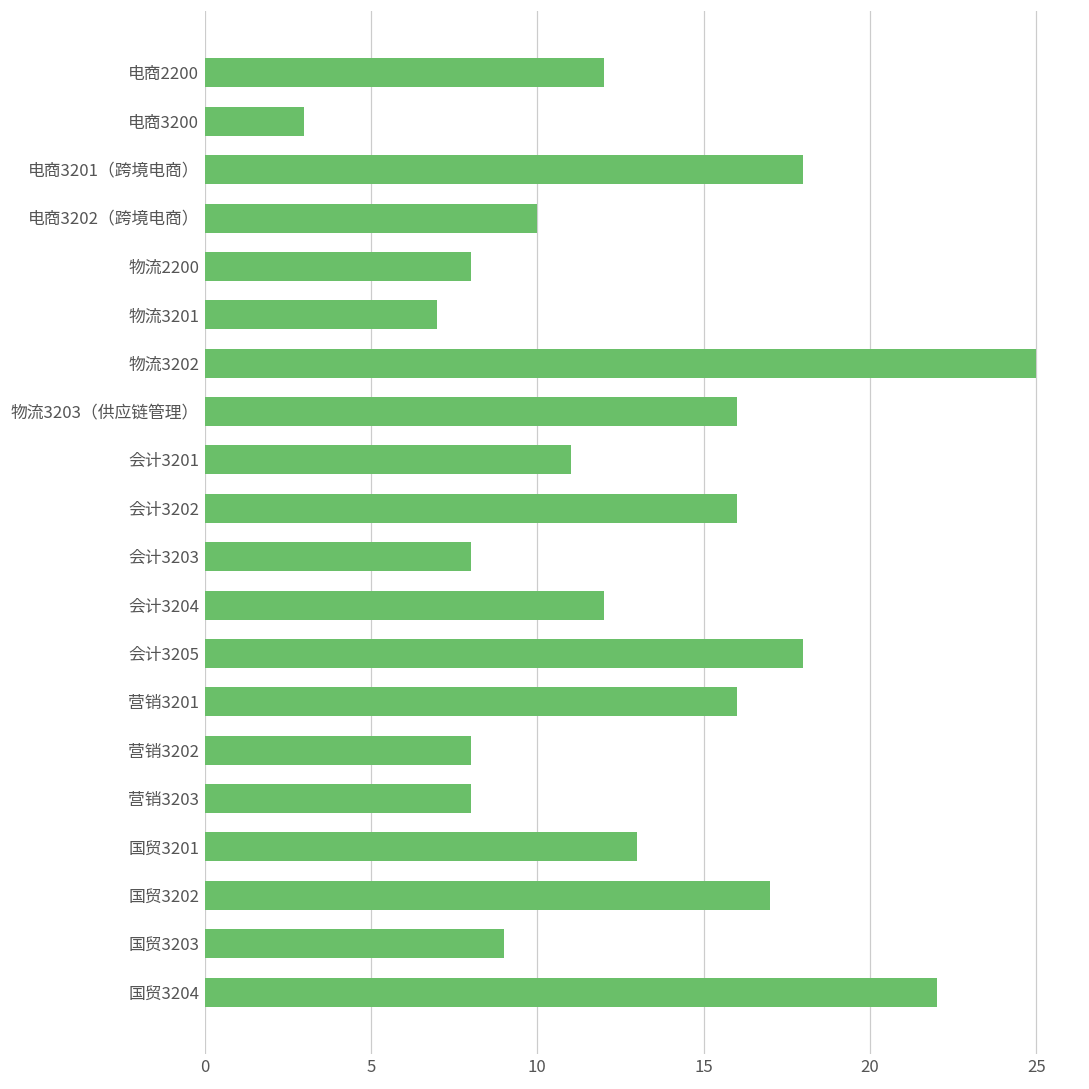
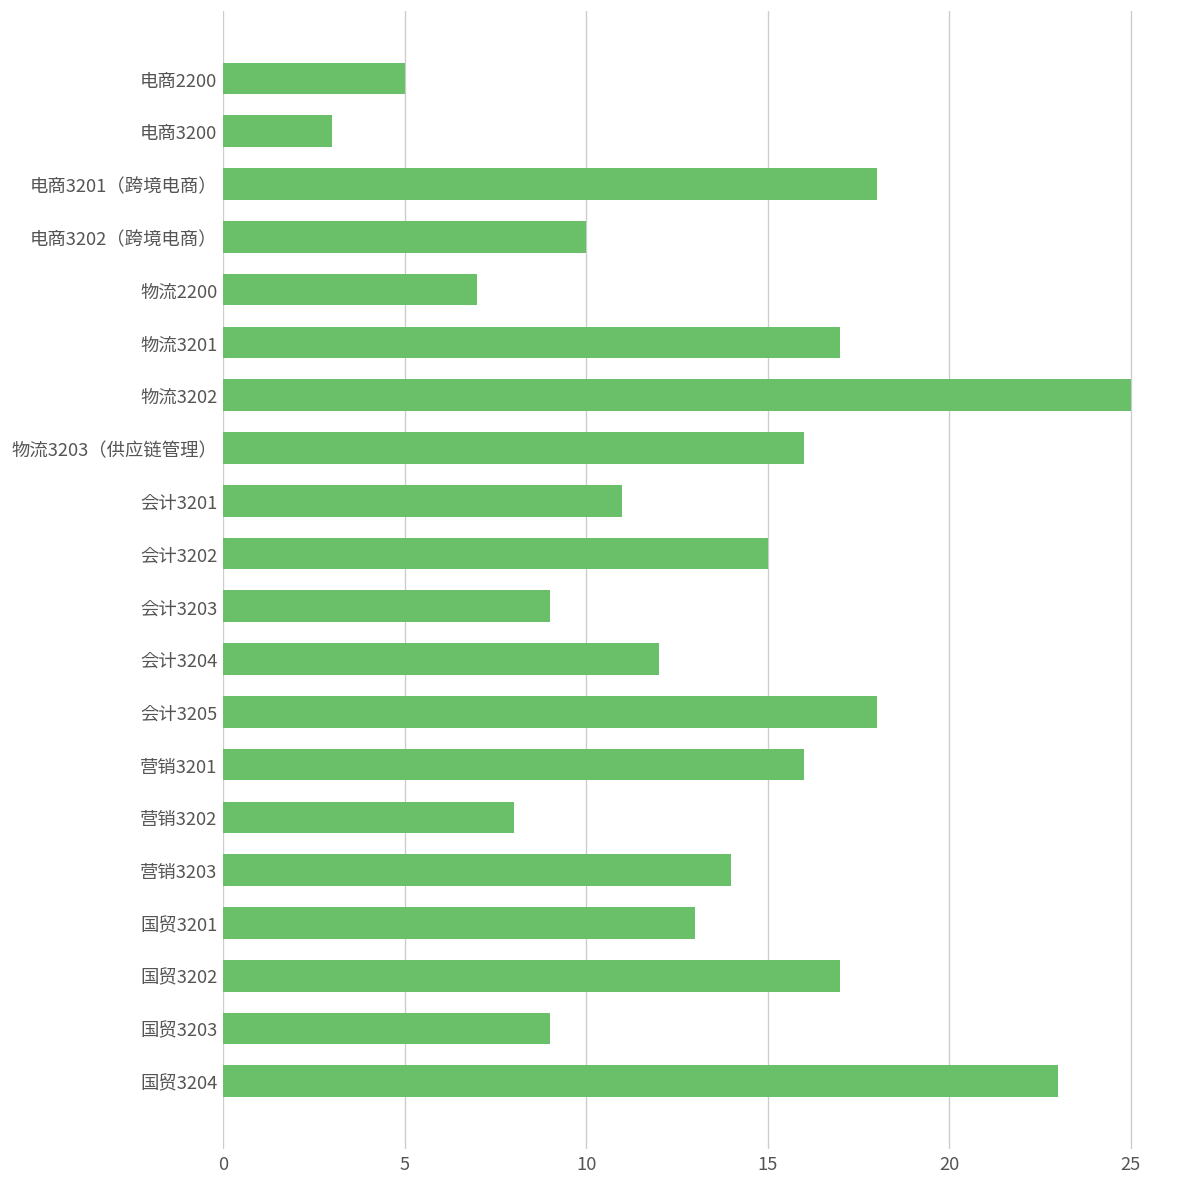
  {
-   "电商2200": 12,
+   "电商2200": 5,
    "电商3200": 3,
    "电商3201（跨境电商）": 18,
    "电商3202（跨境电商）": 10,
-   "物流2200": 8,
-   "物流3201": 7,
+   "物流2200": 7,
+   "物流3201": 17,
    "物流3202": 25,
    "物流3203（供应链管理）": 16,
    "会计3201": 11,
-   "会计3202": 16,
-   "会计3203": 8,
+   "会计3202": 15,
+   "会计3203": 9,
    "会计3204": 12,
    "会计3205": 18,
    "营销3201": 16,
    "营销3202": 8,
-   "营销3203": 8,
+   "营销3203": 14,
    "国贸3201": 13,
    "国贸3202": 17,
    "国贸3203": 9,
-   "国贸3204": 22
+   "国贸3204": 23
  }
